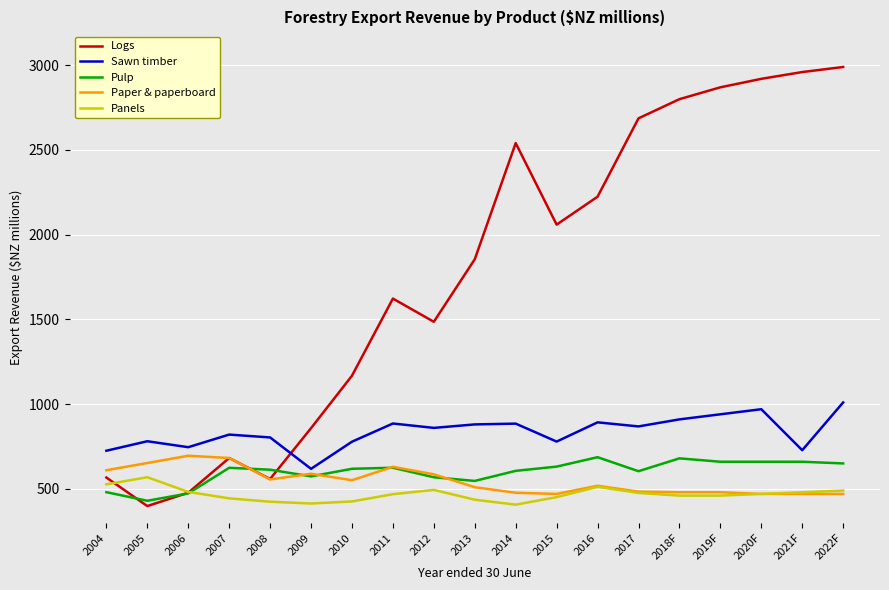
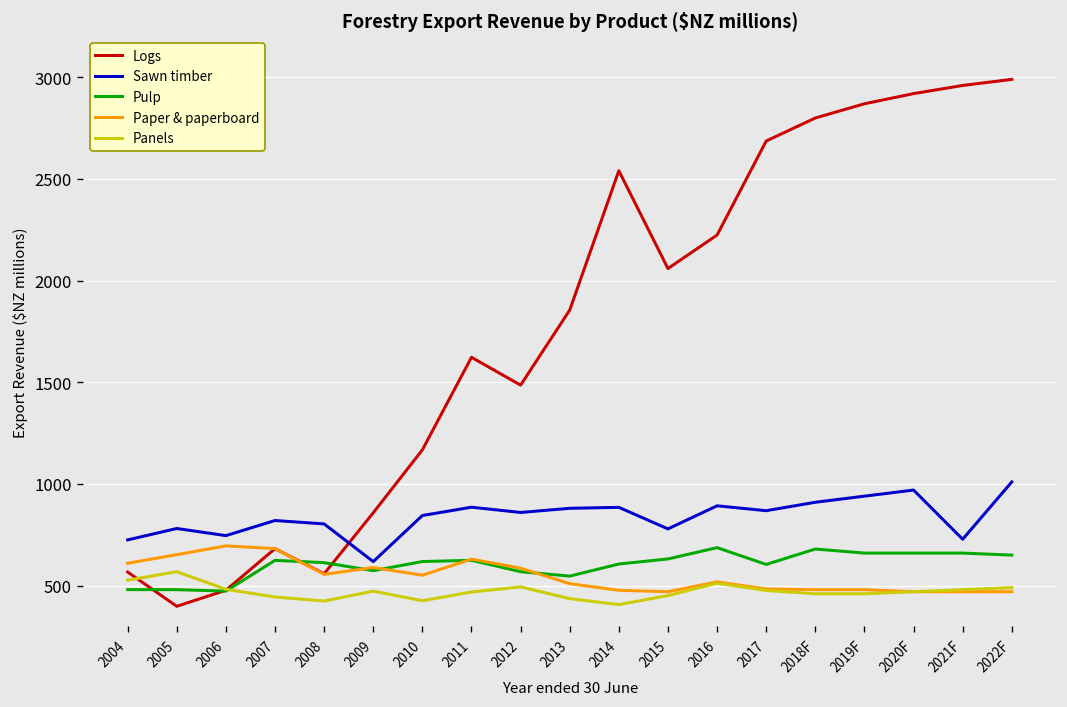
  {
    "Logs": {
      "2004": 570,
      "2005": 400,
      "2009": 860,
      "2010": 1170,
      "2011": 1620,
      "2012": 1490,
      "2013": 1860,
      "2014": 2540,
      "2015": 2060,
      "2016": 2220,
      "2017": 2690,
      "2018F": 2800,
      "2019F": 2870,
      "2020F": 2920,
      "2021F": 2960,
      "2022F": 2990
    },
    "Sawn timber": {
      "2004": 720,
      "2005": 780,
      "2006": 750,
      "2007": 820,
      "2008": 800,
      "2009": 620,
-     "2010": 780,
+     "2010": 840,
      "2011": 890,
      "2012": 860,
      "2013": 880,
      "2014": 880,
      "2015": 780,
      "2016": 890,
      "2017": 870,
      "2018F": 910,
      "2019F": 940,
      "2020F": 970,
      "2021F": 730,
      "2022F": 1010
    },
    "Pulp": {
      "2004": 480,
-     "2005": 430,
+     "2005": 480,
      "2007": 620,
      "2008": 610,
      "2009": 570,
      "2010": 620,
      "2012": 570,
      "2013": 550,
      "2014": 610,
      "2015": 630,
      "2016": 690,
      "2017": 600,
      "2018F": 680,
      "2019F": 660,
      "2020F": 660,
      "2021F": 660,
      "2022F": 650
    },
    "Paper & paperboard": {
      "2004": 610,
      "2005": 650,
      "2006": 700,
      "2009": 590,
      "2010": 550,
      "2012": 590,
      "2013": 510,
      "2014": 480,
      "2015": 470,
      "2018F": 480,
      "2019F": 480,
      "2022F": 470
    },
    "Panels": {
      "2004": 530,
      "2005": 570,
      "2007": 440,
      "2008": 420,
-     "2009": 410,
+     "2009": 470,
      "2010": 430,
      "2011": 470,
      "2012": 490,
      "2013": 440,
      "2014": 410,
      "2015": 450,
      "2018F": 460,
      "2019F": 460,
      "2022F": 490
    }
  }
